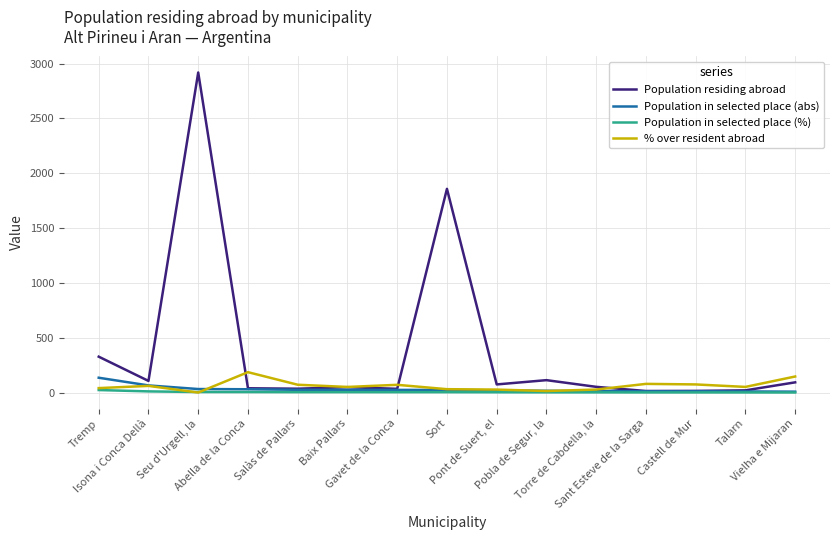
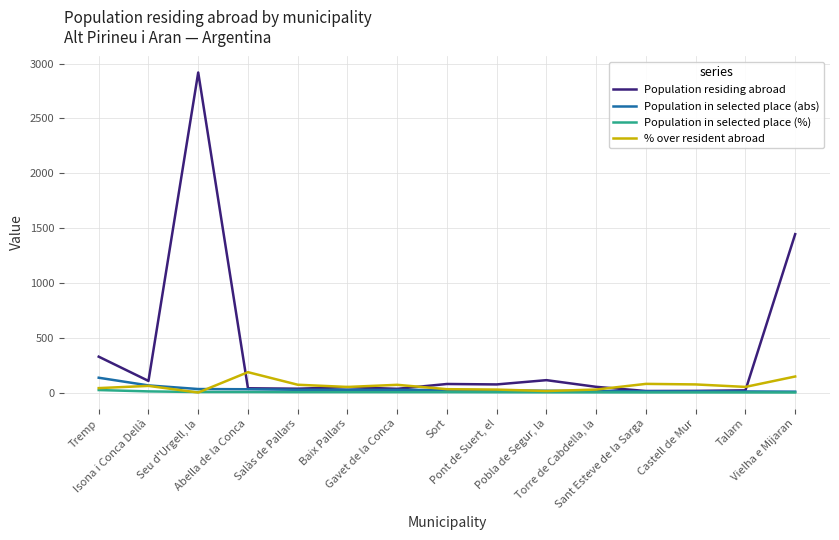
  {
    "Population residing abroad": {
      "Tremp": 330,
      "Isona i Conca Dellà": 110,
      "Seu d'Urgell, la": 2920,
-     "Sort": 1860,
+     "Sort": 80,
      "Pont de Suert, el": 80,
      "Pobla de Segur, la": 110,
      "Torre de Cabdella, la": 50,
-     "Vielha e Mijaran": 90
+     "Vielha e Mijaran": 1450
    },
    "Population in selected place (abs)": {
      "Tremp": 140,
      "Seu d'Urgell, la": 30
    },
    "Population in selected place (%)": {
      "Isona i Conca Dellà": 10,
      "Abella de la Conca": 10
    },
    "% over resident abroad": {
      "Abella de la Conca": 190,
      "Salàs de Pallars": 70,
      "Gavet de la Conca": 70,
      "Sant Esteve de la Sarga": 80,
      "Castell de Mur": 80,
      "Talarn": 50,
      "Vielha e Mijaran": 150
    }
  }
